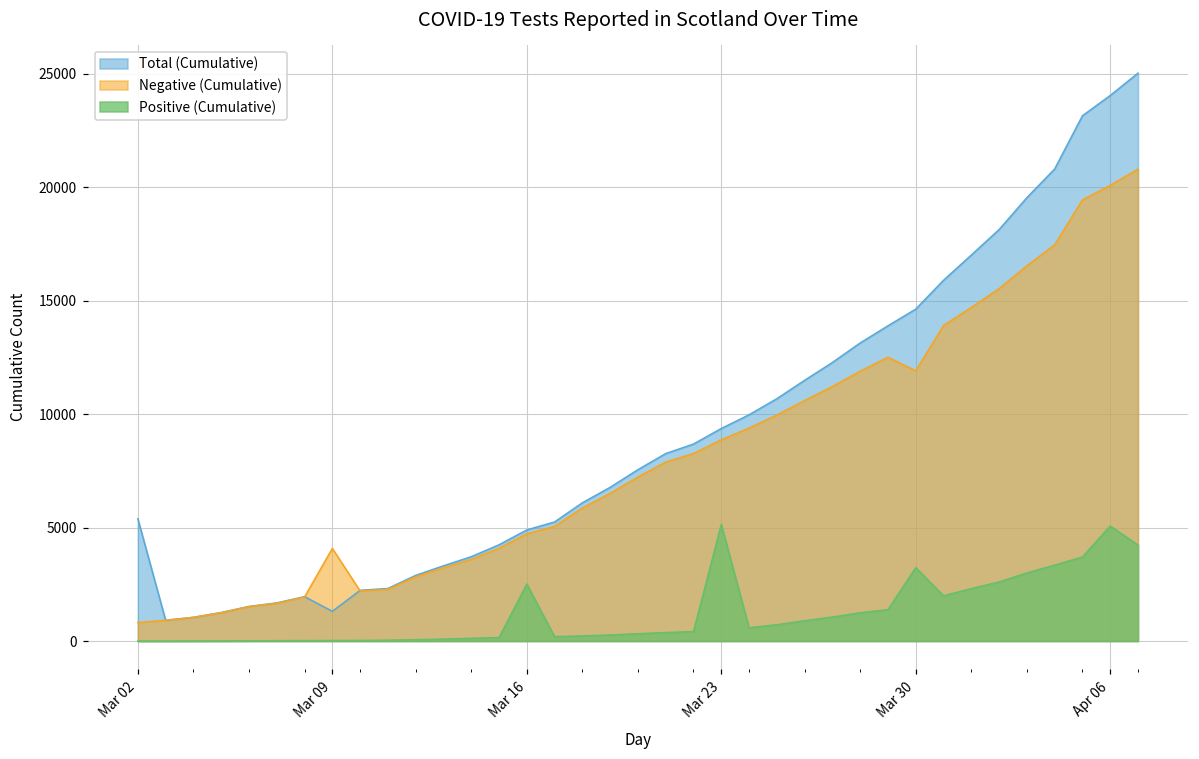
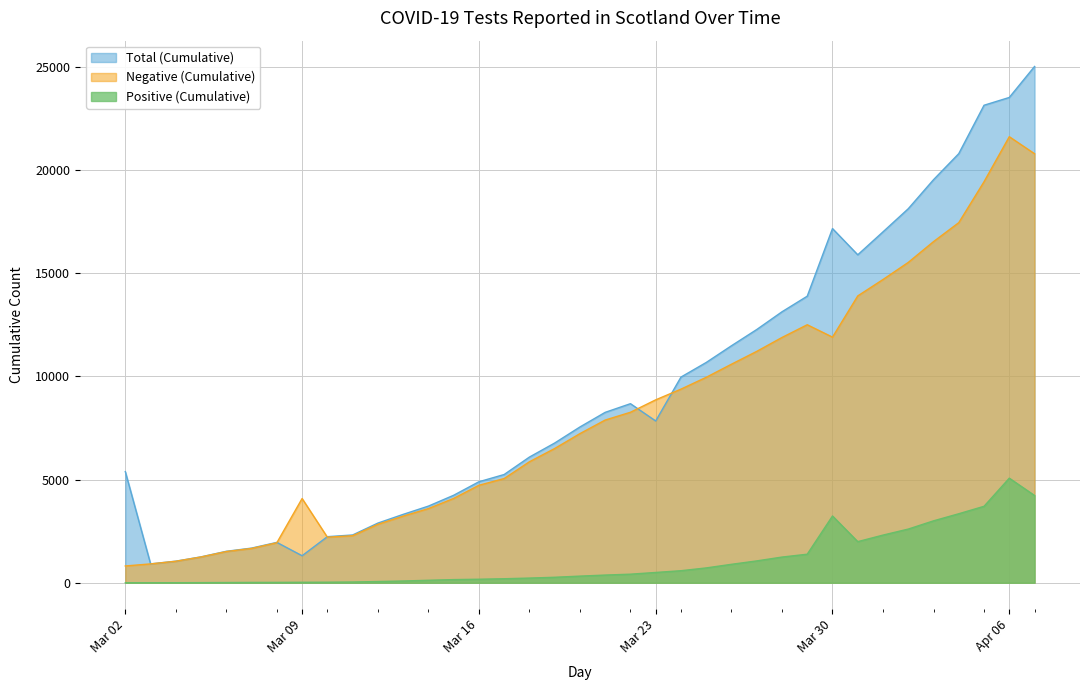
  {
    "Total (Cumulative)": {
      "Mar 02": 5400,
      "Mar 09": 1300,
      "Mar 16": 4900,
-     "Mar 23": 9400,
-     "Mar 30": 14600,
-     "Apr 06": 24000
+     "Mar 23": 7800,
+     "Mar 30": 17200,
+     "Apr 06": 23500
    },
    "Negative (Cumulative)": {
      "Mar 02": 800,
      "Mar 09": 4100,
      "Mar 16": 4700,
      "Mar 23": 8900,
      "Mar 30": 11900,
-     "Apr 06": 20100
+     "Apr 06": 21600
    },
    "Positive (Cumulative)": {
      "Mar 02": 0,
      "Mar 09": 0,
-     "Mar 16": 2500,
-     "Mar 23": 5100,
+     "Mar 16": 200,
+     "Mar 23": 500,
      "Mar 30": 3200,
      "Apr 06": 5100
    }
  }
